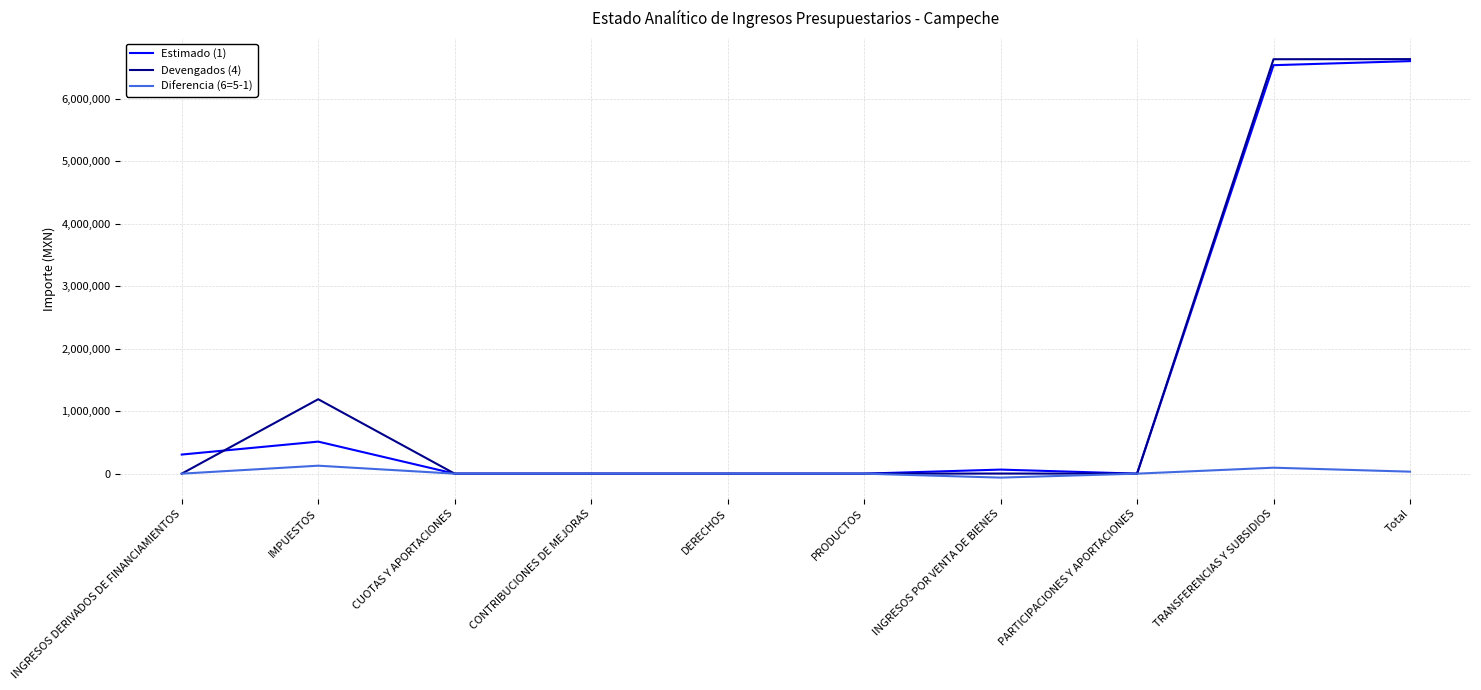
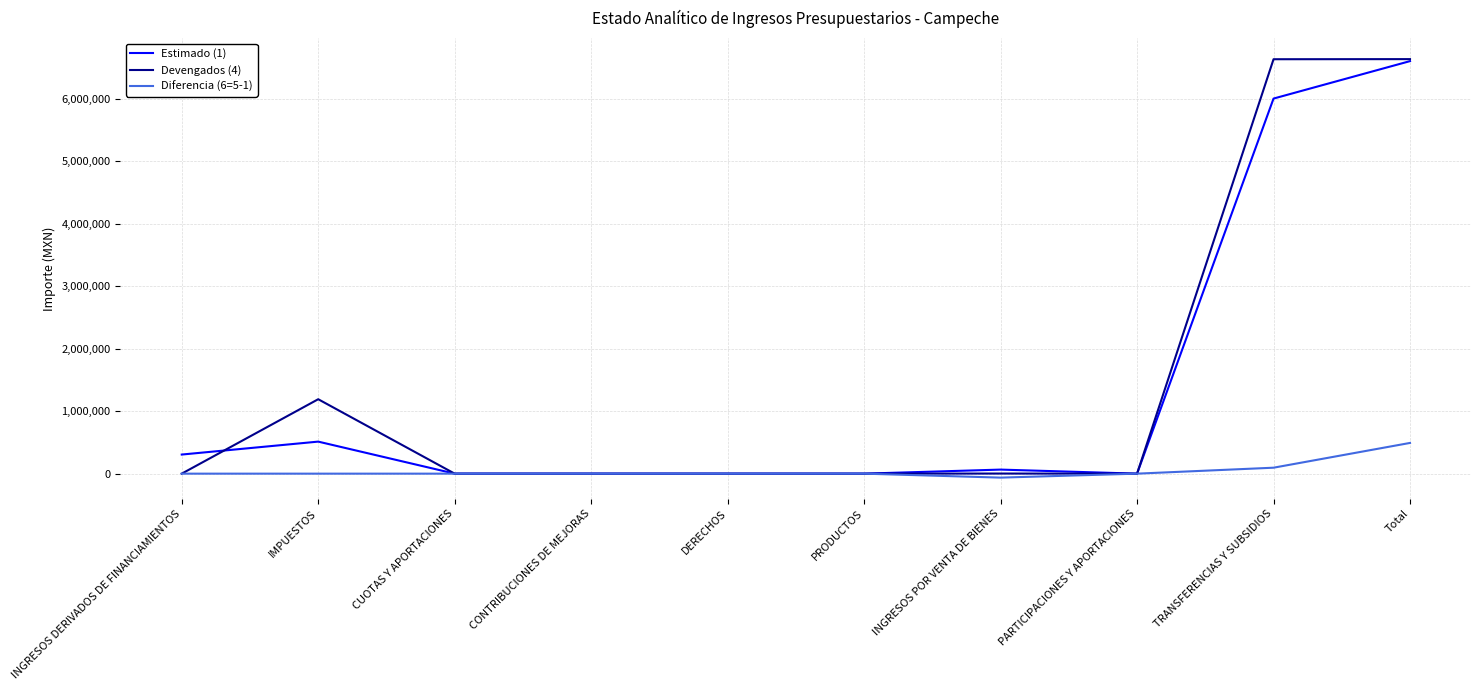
  {
    "Estimado (1)": {
      "INGRESOS DERIVADOS DE FINANCIAMIENTOS": "300,000",
      "IMPUESTOS": "500,000",
      "INGRESOS POR VENTA DE BIENES": "100,000",
-     "TRANSFERENCIAS Y SUBSIDIOS": "6,500,000"
+     "TRANSFERENCIAS Y SUBSIDIOS": "6,000,000"
    },
    "Devengados (4)": {
      "IMPUESTOS": "1,200,000",
      "INGRESOS POR VENTA DE BIENES": "0",
      "TRANSFERENCIAS Y SUBSIDIOS": "6,600,000"
    },
    "Diferencia (6=5-1)": {
-     "IMPUESTOS": "100,000",
+     "IMPUESTOS": "0",
      "INGRESOS POR VENTA DE BIENES": "-100,000",
      "TRANSFERENCIAS Y SUBSIDIOS": "100,000",
-     "Total": "0"
+     "Total": "500,000"
    }
  }
